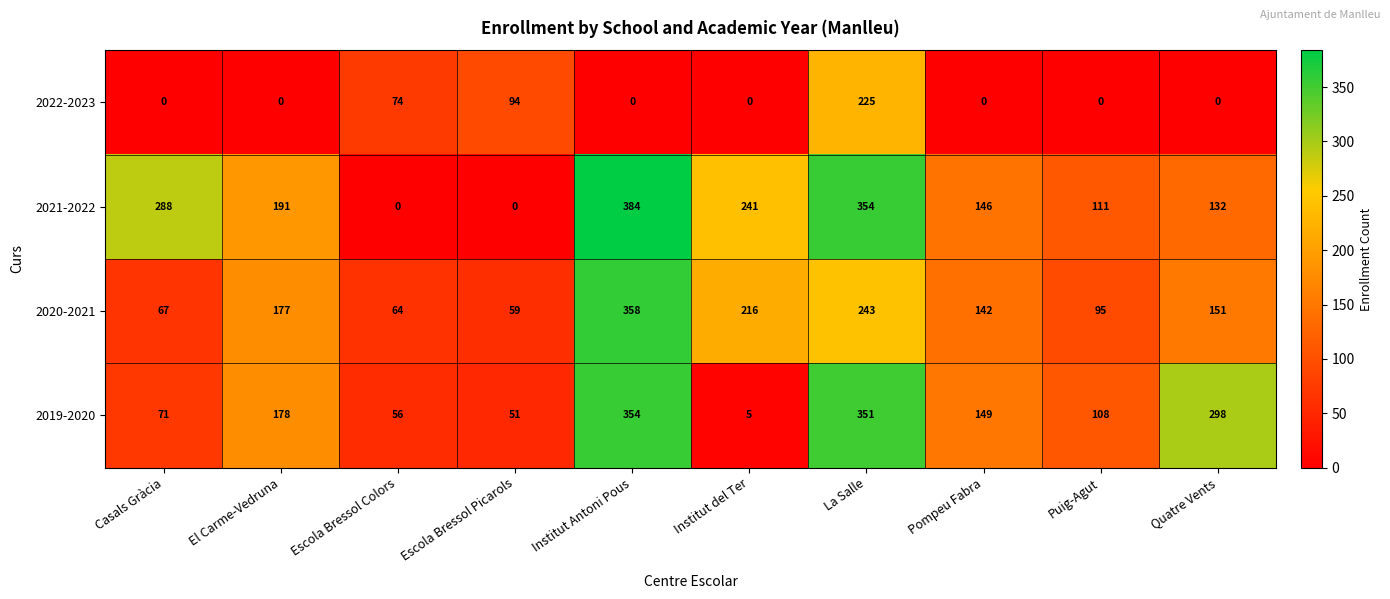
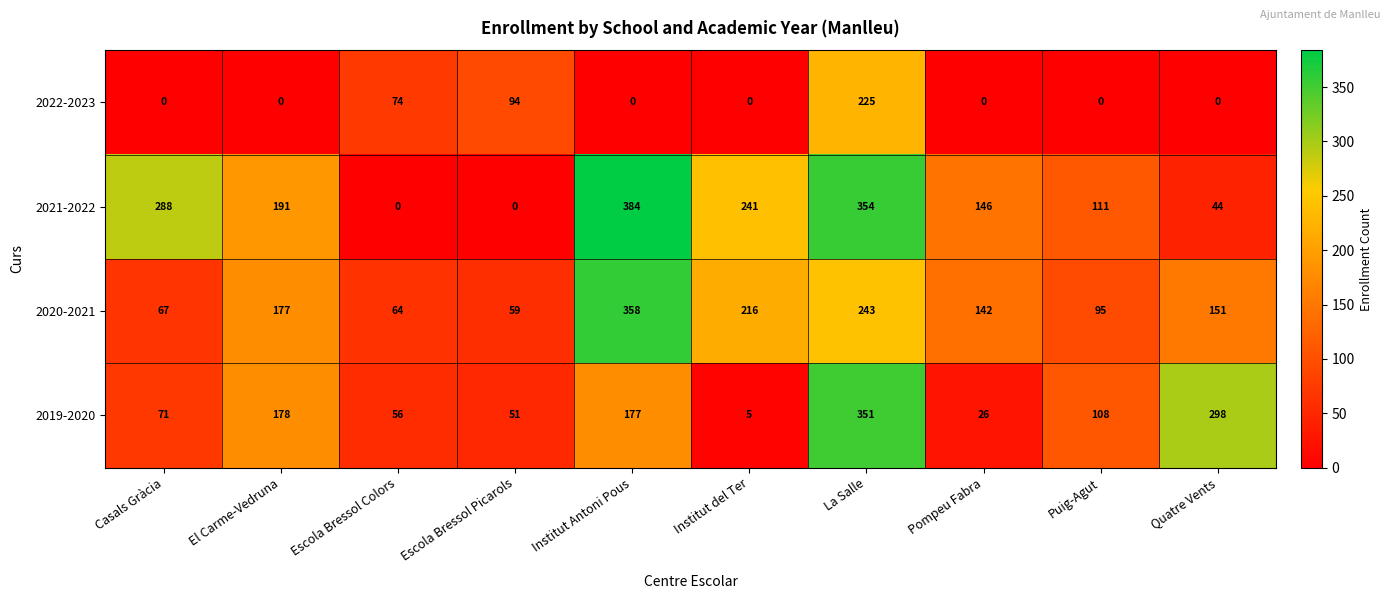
  {
    "2022-2023": {
      "Casals Gràcia": 0,
      "El Carme-Vedruna": 0,
      "Escola Bressol Colors": 74,
      "Escola Bressol Picarols": 94,
      "Institut Antoni Pous": 0,
      "Institut del Ter": 0,
      "La Salle": 225,
      "Pompeu Fabra": 0,
      "Puig-Agut": 0,
      "Quatre Vents": 0
    },
    "2021-2022": {
      "Casals Gràcia": 288,
      "El Carme-Vedruna": 191,
      "Escola Bressol Colors": 0,
      "Escola Bressol Picarols": 0,
      "Institut Antoni Pous": 384,
      "Institut del Ter": 241,
      "La Salle": 354,
      "Pompeu Fabra": 146,
      "Puig-Agut": 111,
-     "Quatre Vents": 132
+     "Quatre Vents": 44
    },
    "2020-2021": {
      "Casals Gràcia": 67,
      "El Carme-Vedruna": 177,
      "Escola Bressol Colors": 64,
      "Escola Bressol Picarols": 59,
      "Institut Antoni Pous": 358,
      "Institut del Ter": 216,
      "La Salle": 243,
      "Pompeu Fabra": 142,
      "Puig-Agut": 95,
      "Quatre Vents": 151
    },
    "2019-2020": {
      "Casals Gràcia": 71,
      "El Carme-Vedruna": 178,
      "Escola Bressol Colors": 56,
      "Escola Bressol Picarols": 51,
-     "Institut Antoni Pous": 354,
+     "Institut Antoni Pous": 177,
      "Institut del Ter": 5,
      "La Salle": 351,
-     "Pompeu Fabra": 149,
+     "Pompeu Fabra": 26,
      "Puig-Agut": 108,
      "Quatre Vents": 298
    }
  }
